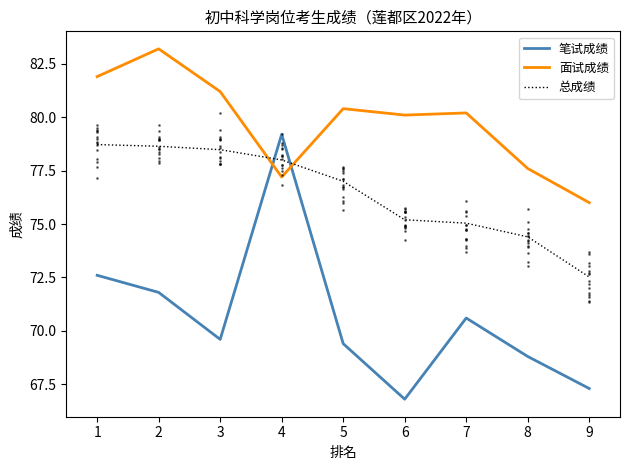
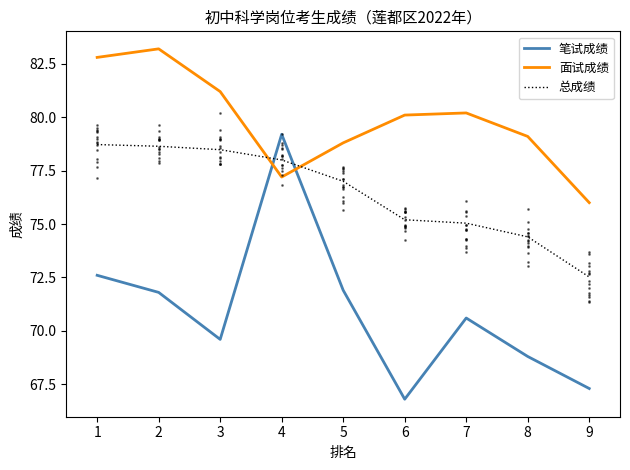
  {
    "笔试成绩": {
      "1": 72.6,
      "2": 71.8,
      "3": 69.6,
-     "5": 69.4,
+     "5": 71.9,
      "6": 66.8,
      "7": 70.6,
      "8": 68.8,
      "9": 67.3
    },
    "面试成绩": {
-     "1": 81.9,
+     "1": 82.8,
      "2": 83.2,
      "3": 81.2,
-     "5": 80.4,
+     "5": 78.8,
      "6": 80.1,
      "7": 80.2,
-     "8": 77.6,
+     "8": 79.1,
      "9": 76.0
    }
  }
